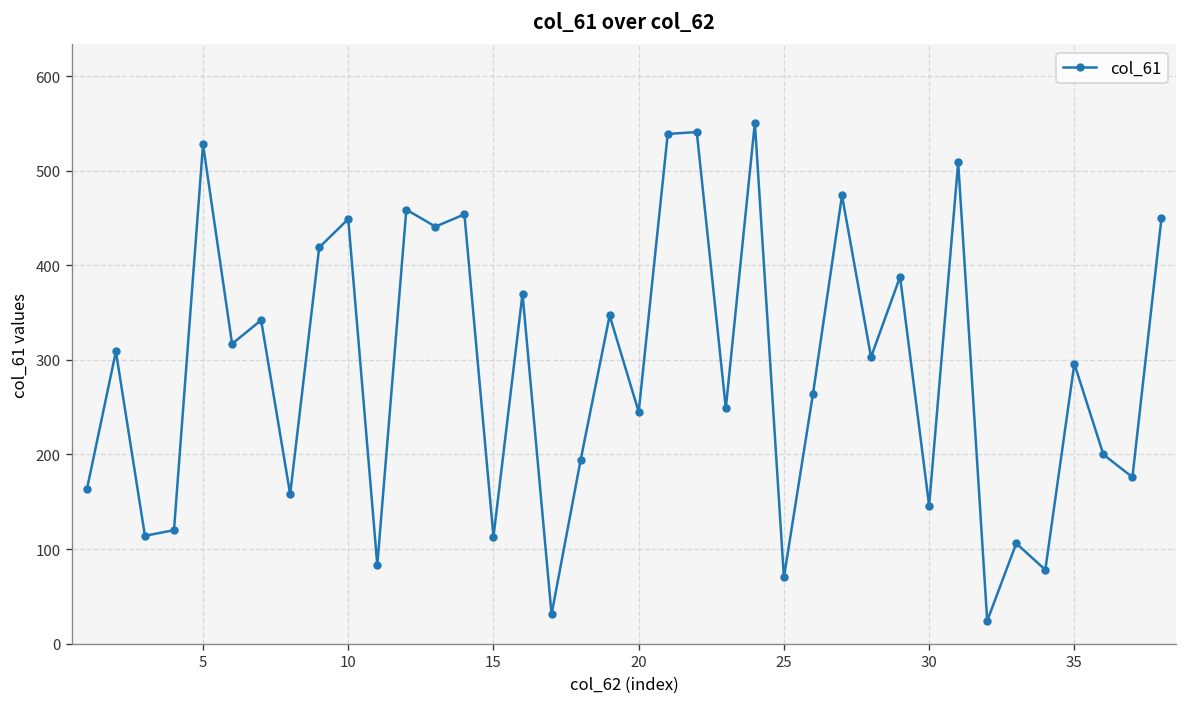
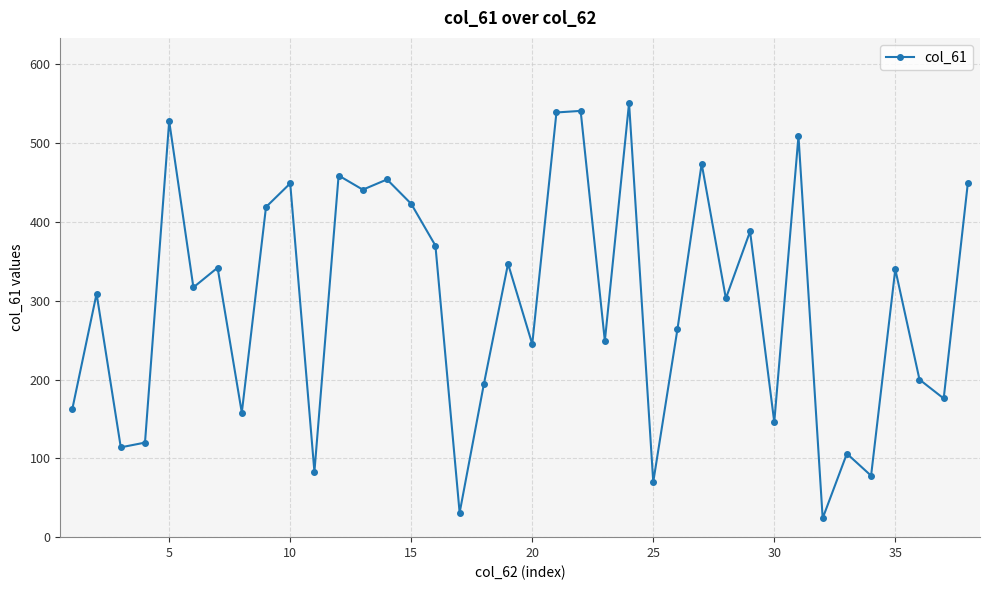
  {
    "5": 530,
    "10": 450,
-   "15": 110,
+   "15": 420,
    "20": 250,
    "25": 70,
    "30": 150,
-   "35": 300
+   "35": 340
  }
